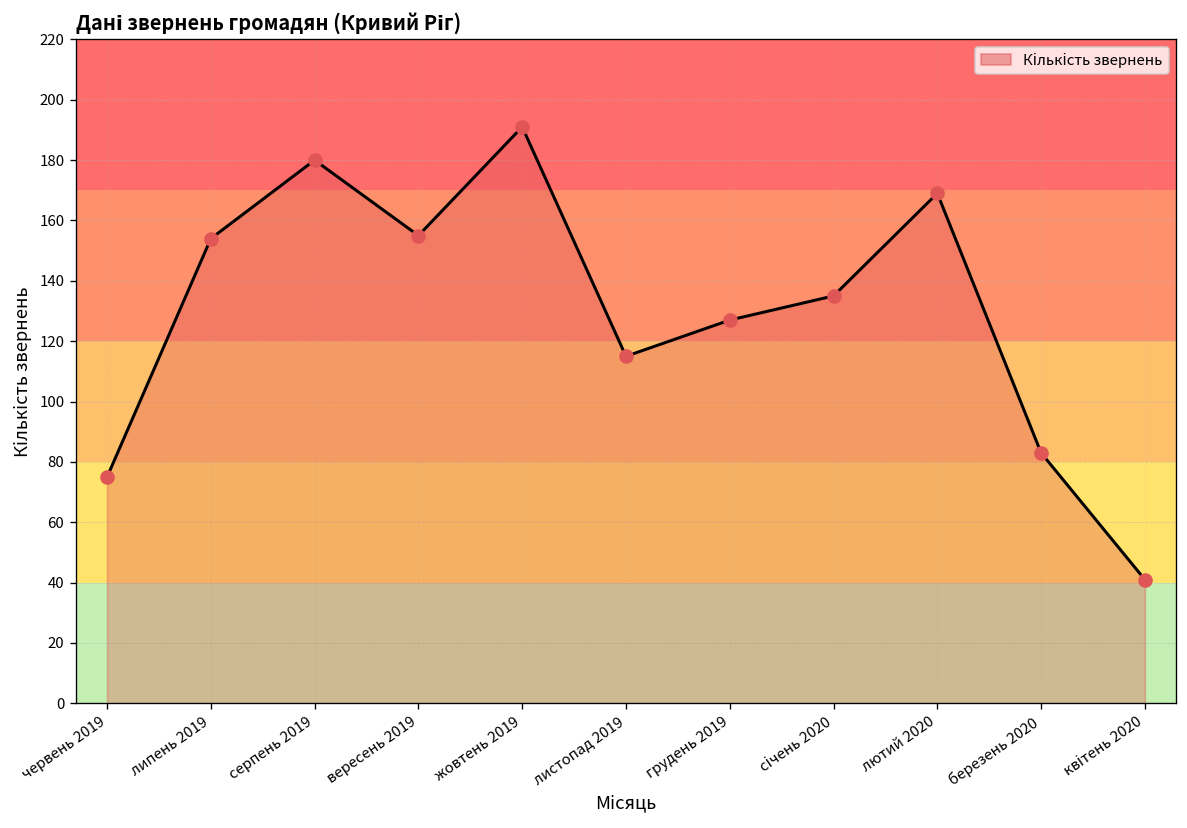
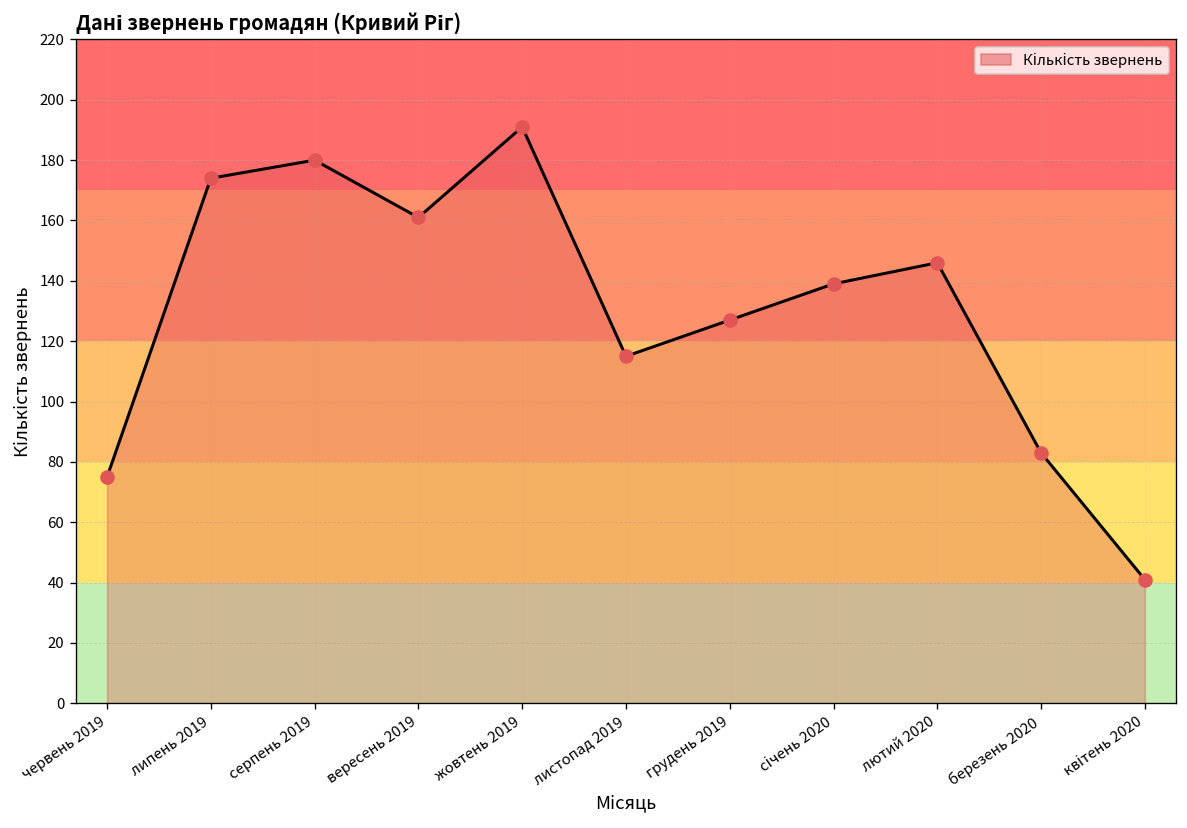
  {
    "червень 2019": 75,
-   "липень 2019": 154,
+   "липень 2019": 174,
    "серпень 2019": 180,
-   "вересень 2019": 155,
+   "вересень 2019": 161,
    "жовтень 2019": 191,
    "листопад 2019": 115,
    "грудень 2019": 127,
-   "січень 2020": 135,
-   "лютий 2020": 169,
+   "січень 2020": 139,
+   "лютий 2020": 146,
    "березень 2020": 83,
    "квітень 2020": 41
  }
